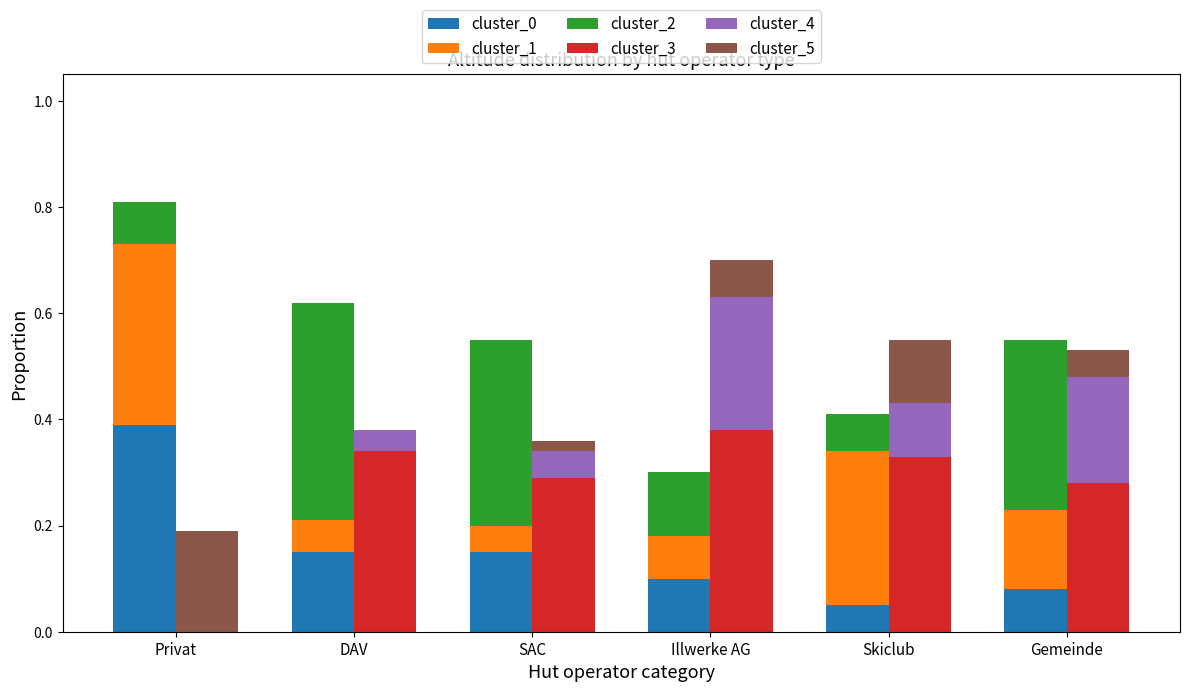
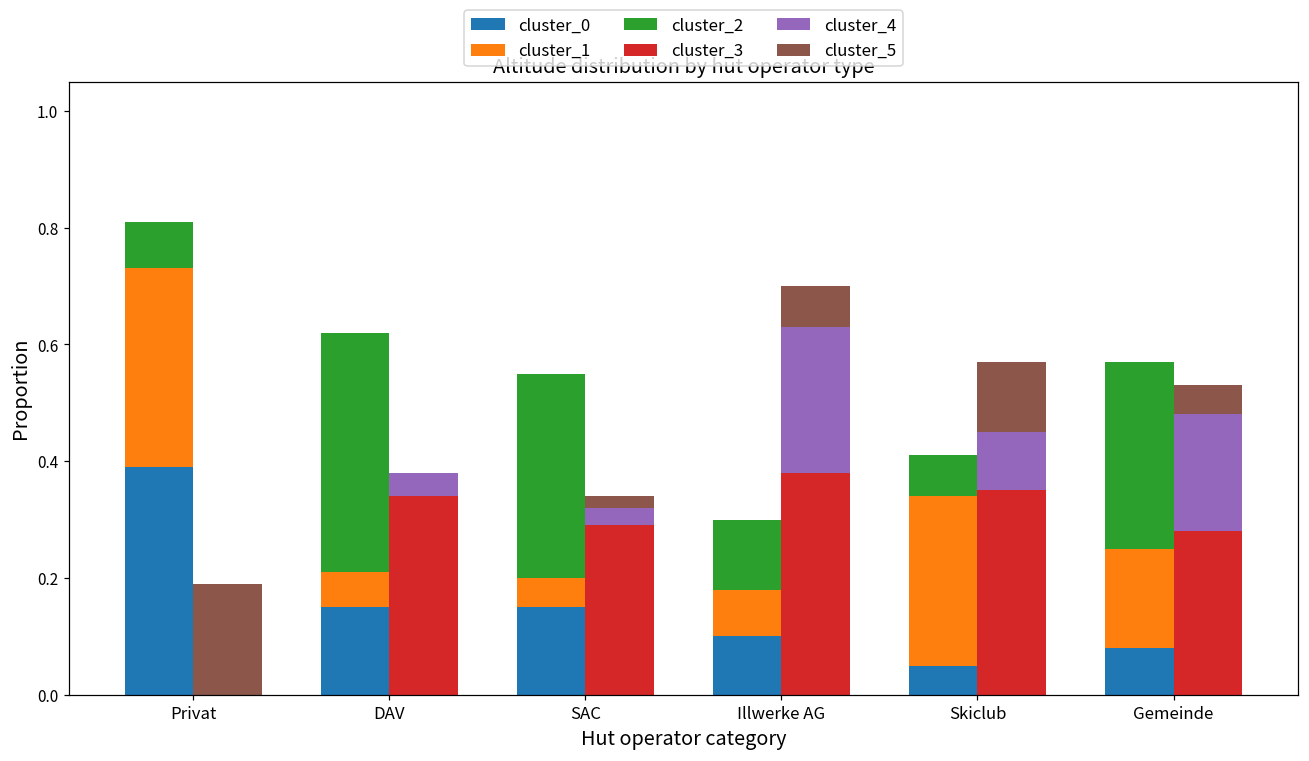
  {
    "cluster_0": {
      "Privat": 0.39,
      "DAV": 0.15,
      "SAC": 0.15,
      "Illwerke AG": 0.10,
      "Skiclub": 0.05,
      "Gemeinde": 0.08
    },
    "cluster_1": {
      "Privat": 0.34,
      "DAV": 0.06,
      "SAC": 0.05,
      "Illwerke AG": 0.08,
      "Skiclub": 0.29,
-     "Gemeinde": 0.15
+     "Gemeinde": 0.17
    },
    "cluster_2": {
      "Privat": 0.08,
      "DAV": 0.41,
      "SAC": 0.35,
      "Illwerke AG": 0.12,
      "Skiclub": 0.07,
      "Gemeinde": 0.32
    },
    "cluster_3": {
      "Privat": 0.00,
      "DAV": 0.34,
      "SAC": 0.29,
      "Illwerke AG": 0.38,
-     "Skiclub": 0.33,
+     "Skiclub": 0.35,
      "Gemeinde": 0.28
    },
    "cluster_4": {
      "Privat": 0.00,
      "DAV": 0.04,
-     "SAC": 0.05,
+     "SAC": 0.03,
      "Illwerke AG": 0.25,
      "Skiclub": 0.10,
      "Gemeinde": 0.20
    },
    "cluster_5": {
      "Privat": 0.19,
      "DAV": 0.00,
      "SAC": 0.02,
      "Illwerke AG": 0.07,
      "Skiclub": 0.12,
      "Gemeinde": 0.05
    }
  }
